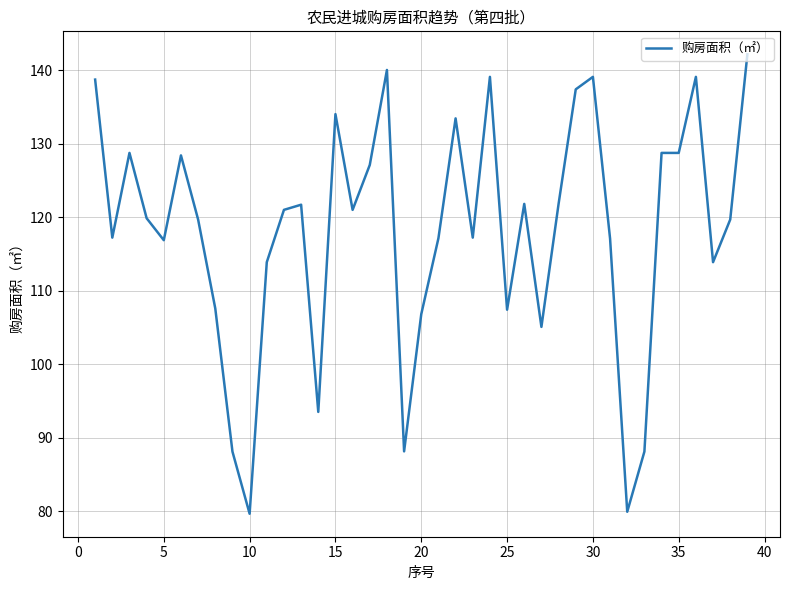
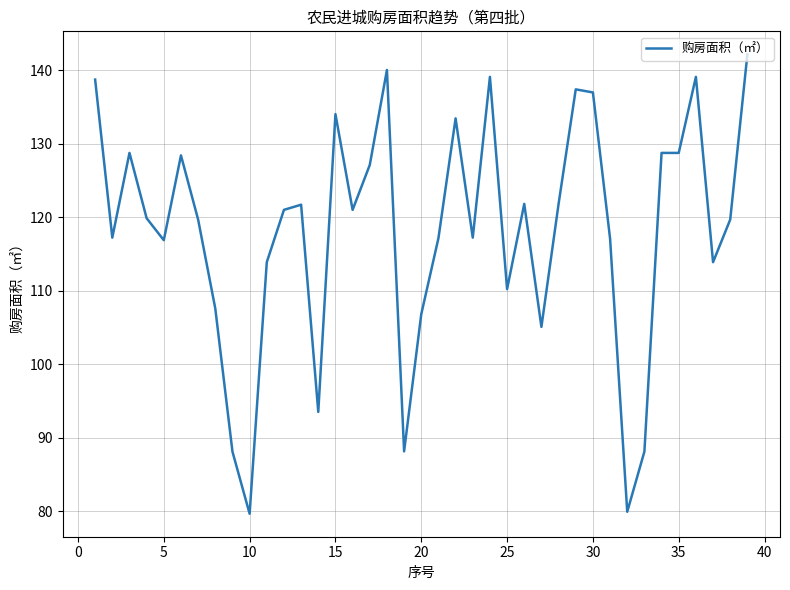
  {
    "5": 117,
    "10": 80,
    "15": 134,
    "20": 107,
-   "25": 107,
-   "30": 139,
+   "25": 110,
+   "30": 137,
    "35": 129
  }
